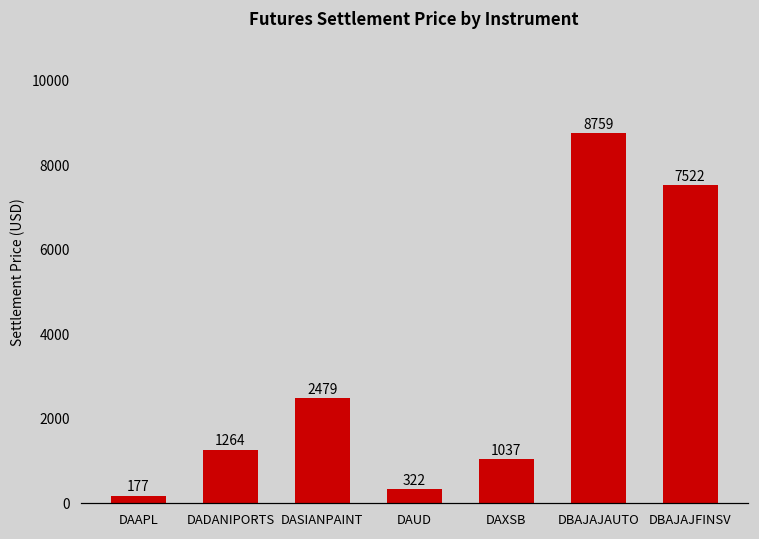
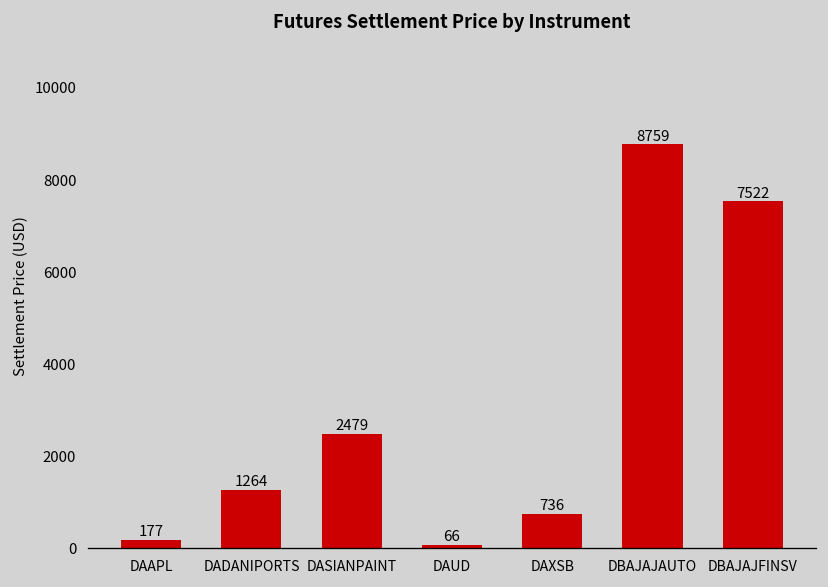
  {
    "DAAPL": 177,
    "DADANIPORTS": 1264,
    "DASIANPAINT": 2479,
-   "DAUD": 322,
-   "DAXSB": 1037,
+   "DAUD": 66,
+   "DAXSB": 736,
    "DBAJAJAUTO": 8759,
    "DBAJAJFINSV": 7522
  }
